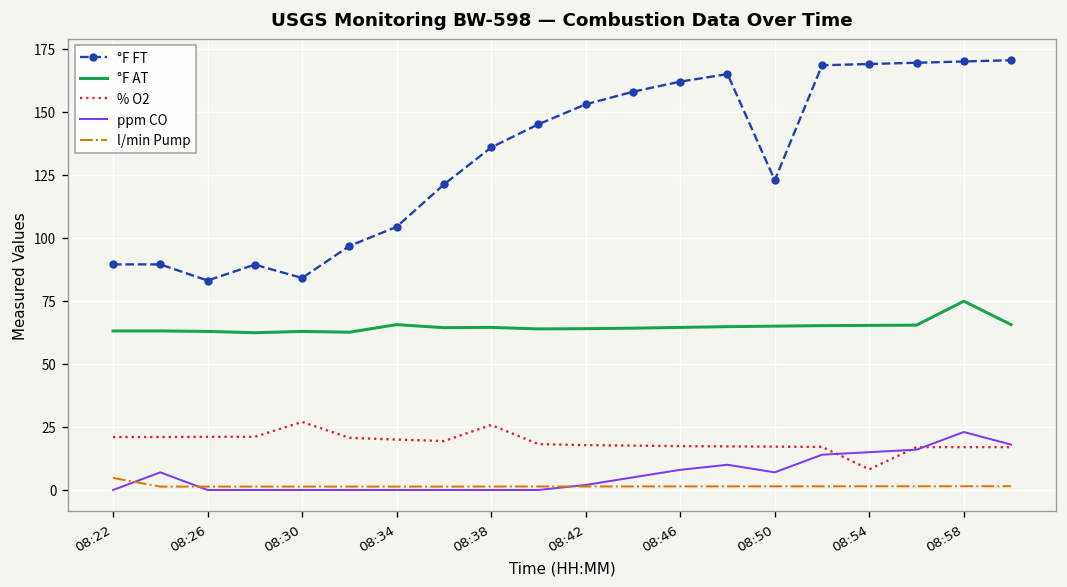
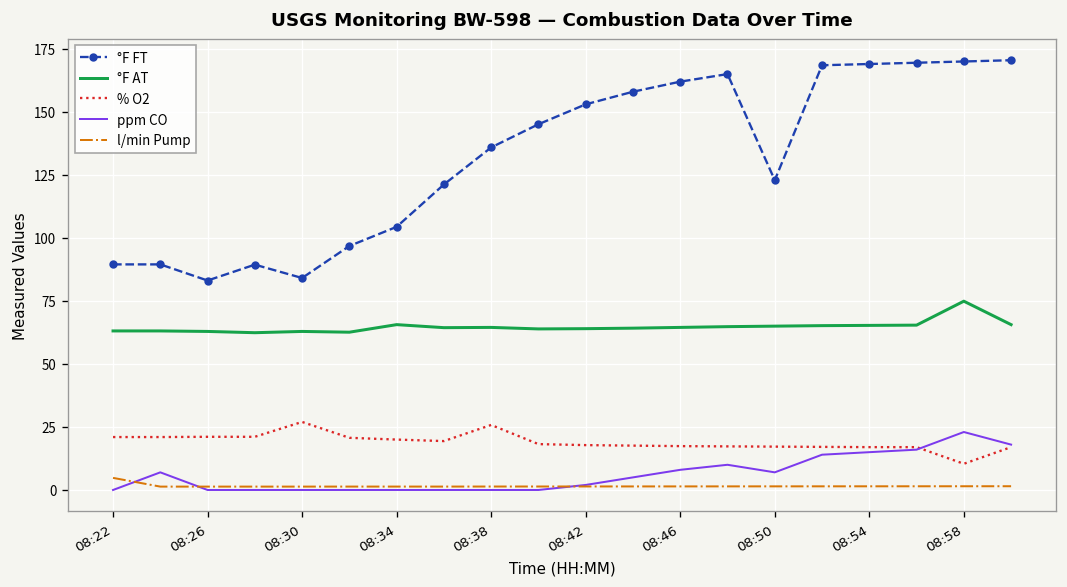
  {
    "°F FT": {
      "08:22": 90,
      "08:26": 83,
      "08:30": 84,
      "08:34": 104,
      "08:38": 136,
      "08:42": 153,
      "08:46": 162,
      "08:50": 123,
      "08:54": 169,
      "08:58": 170
    },
    "°F AT": {
      "08:22": 63,
      "08:26": 63,
      "08:30": 63,
      "08:34": 66,
      "08:38": 65,
      "08:42": 64,
      "08:46": 65,
      "08:50": 65,
      "08:54": 65,
      "08:58": 75
    },
    "% O2": {
      "08:22": 21,
      "08:26": 21,
      "08:30": 27,
      "08:34": 20,
      "08:38": 26,
      "08:42": 18,
      "08:46": 17,
      "08:50": 17,
-     "08:54": 8,
-     "08:58": 17
+     "08:54": 17,
+     "08:58": 10
    },
    "ppm CO": {
      "08:22": 0,
      "08:26": 0,
      "08:30": 0,
      "08:34": 0,
      "08:38": 0,
      "08:46": 8,
      "08:50": 7,
      "08:54": 15,
      "08:58": 23
    },
    "l/min Pump": {
      "08:22": 5,
      "08:26": 1,
      "08:30": 1,
      "08:34": 1,
      "08:38": 1,
      "08:46": 1,
      "08:50": 1,
      "08:54": 1,
      "08:58": 1
    }
  }
